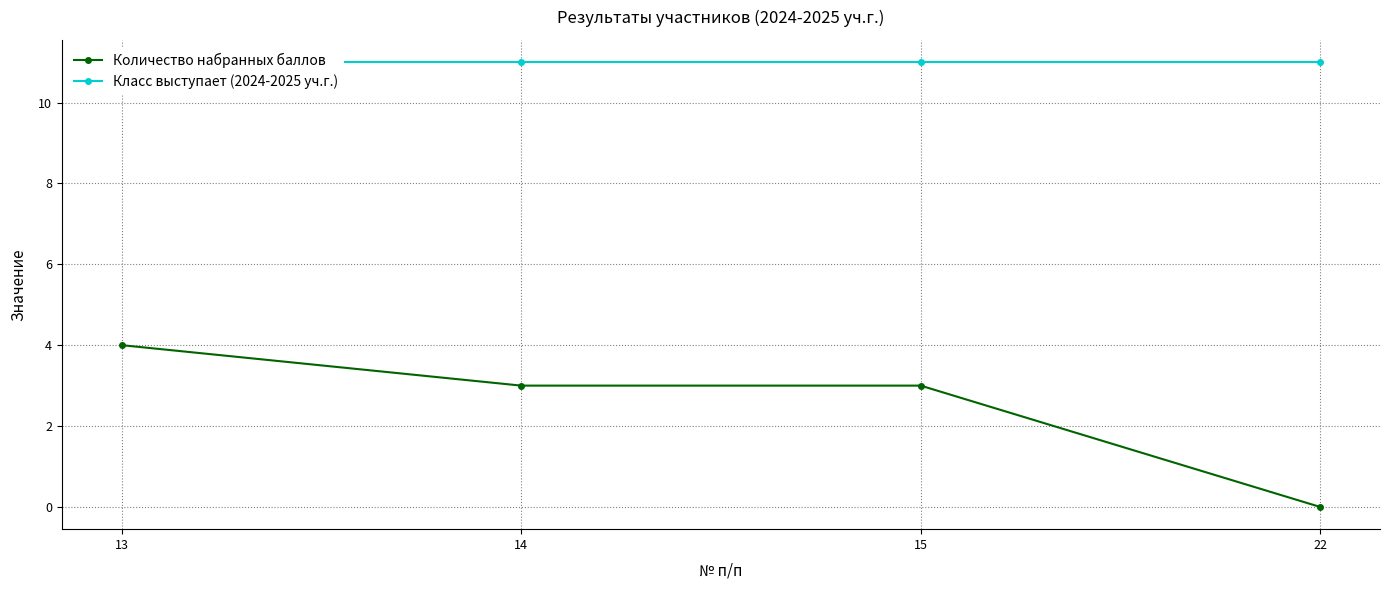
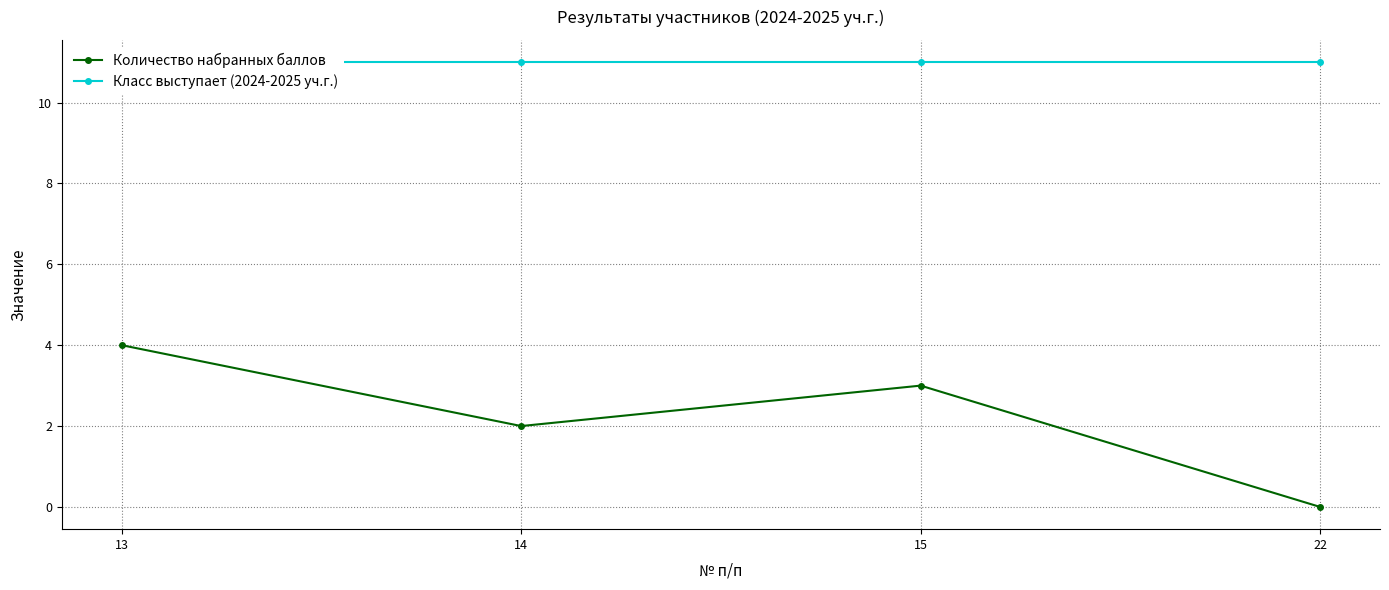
  {
    "Количество набранных баллов": {
      "13": 4,
-     "14": 3,
+     "14": 2,
      "15": 3,
      "22": 0
    },
    "Класс выступает (2024-2025 уч.г.)": {
      "14": 11,
      "15": 11,
      "22": 11
    }
  }
